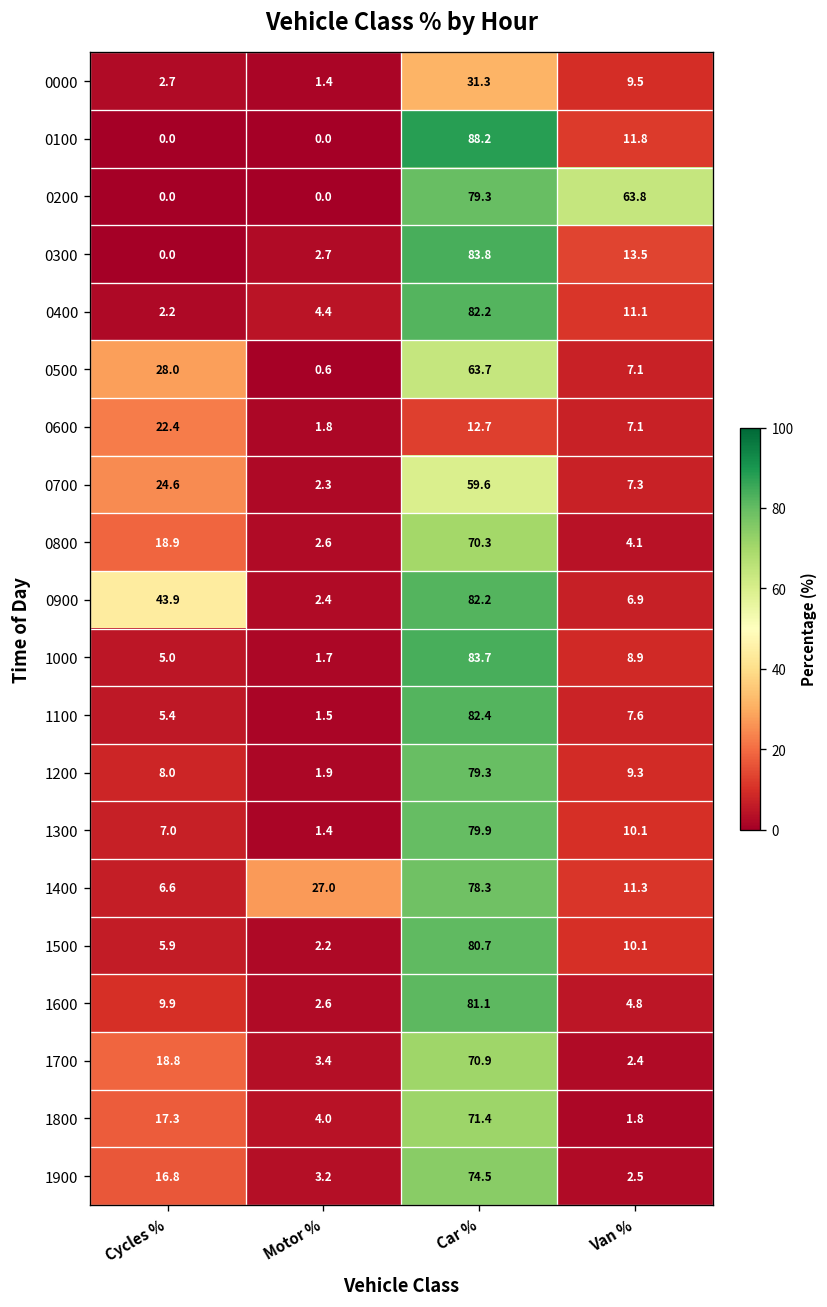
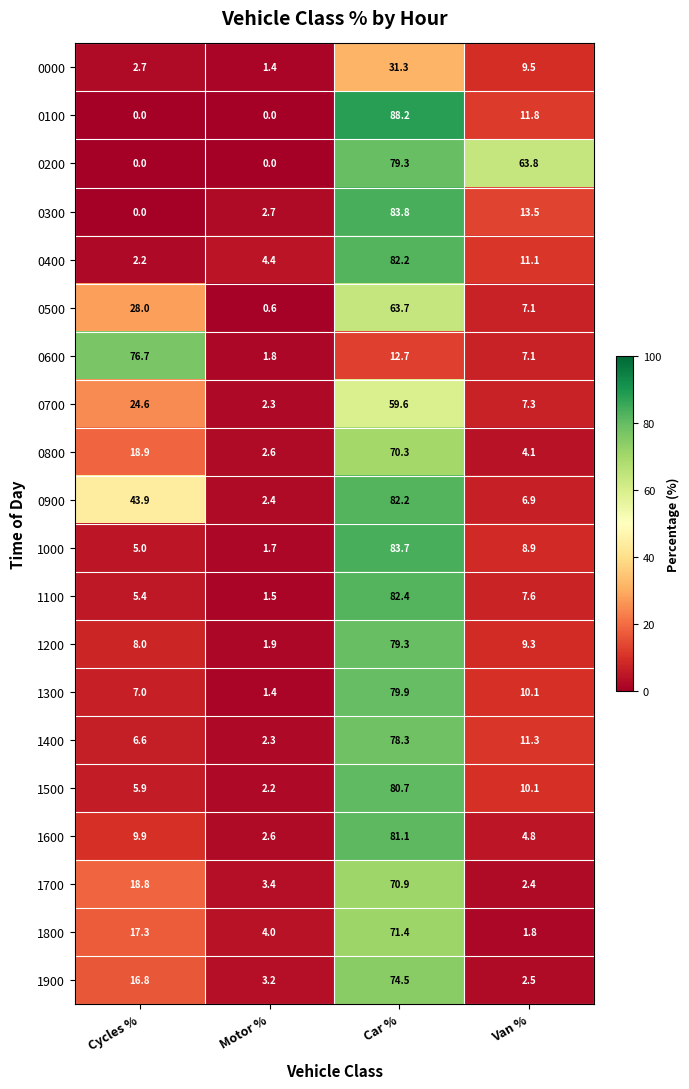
  {
    "0000": {
      "Cycles %": 2.7,
      "Motor %": 1.4,
      "Car %": 31.3,
      "Van %": 9.5
    },
    "0100": {
      "Cycles %": 0.0,
      "Motor %": 0.0,
      "Car %": 88.2,
      "Van %": 11.8
    },
    "0200": {
      "Cycles %": 0.0,
      "Motor %": 0.0,
      "Car %": 79.3,
      "Van %": 63.8
    },
    "0300": {
      "Cycles %": 0.0,
      "Motor %": 2.7,
      "Car %": 83.8,
      "Van %": 13.5
    },
    "0400": {
      "Cycles %": 2.2,
      "Motor %": 4.4,
      "Car %": 82.2,
      "Van %": 11.1
    },
    "0500": {
      "Cycles %": 28.0,
      "Motor %": 0.6,
      "Car %": 63.7,
      "Van %": 7.1
    },
    "0600": {
-     "Cycles %": 22.4,
+     "Cycles %": 76.7,
      "Motor %": 1.8,
      "Car %": 12.7,
      "Van %": 7.1
    },
    "0700": {
      "Cycles %": 24.6,
      "Motor %": 2.3,
      "Car %": 59.6,
      "Van %": 7.3
    },
    "0800": {
      "Cycles %": 18.9,
      "Motor %": 2.6,
      "Car %": 70.3,
      "Van %": 4.1
    },
    "0900": {
      "Cycles %": 43.9,
      "Motor %": 2.4,
      "Car %": 82.2,
      "Van %": 6.9
    },
    "1000": {
      "Cycles %": 5.0,
      "Motor %": 1.7,
      "Car %": 83.7,
      "Van %": 8.9
    },
    "1100": {
      "Cycles %": 5.4,
      "Motor %": 1.5,
      "Car %": 82.4,
      "Van %": 7.6
    },
    "1200": {
      "Cycles %": 8.0,
      "Motor %": 1.9,
      "Car %": 79.3,
      "Van %": 9.3
    },
    "1300": {
      "Cycles %": 7.0,
      "Motor %": 1.4,
      "Car %": 79.9,
      "Van %": 10.1
    },
    "1400": {
      "Cycles %": 6.6,
-     "Motor %": 27.0,
+     "Motor %": 2.3,
      "Car %": 78.3,
      "Van %": 11.3
    },
    "1500": {
      "Cycles %": 5.9,
      "Motor %": 2.2,
      "Car %": 80.7,
      "Van %": 10.1
    },
    "1600": {
      "Cycles %": 9.9,
      "Motor %": 2.6,
      "Car %": 81.1,
      "Van %": 4.8
    },
    "1700": {
      "Cycles %": 18.8,
      "Motor %": 3.4,
      "Car %": 70.9,
      "Van %": 2.4
    },
    "1800": {
      "Cycles %": 17.3,
      "Motor %": 4.0,
      "Car %": 71.4,
      "Van %": 1.8
    },
    "1900": {
      "Cycles %": 16.8,
      "Motor %": 3.2,
      "Car %": 74.5,
      "Van %": 2.5
    }
  }
